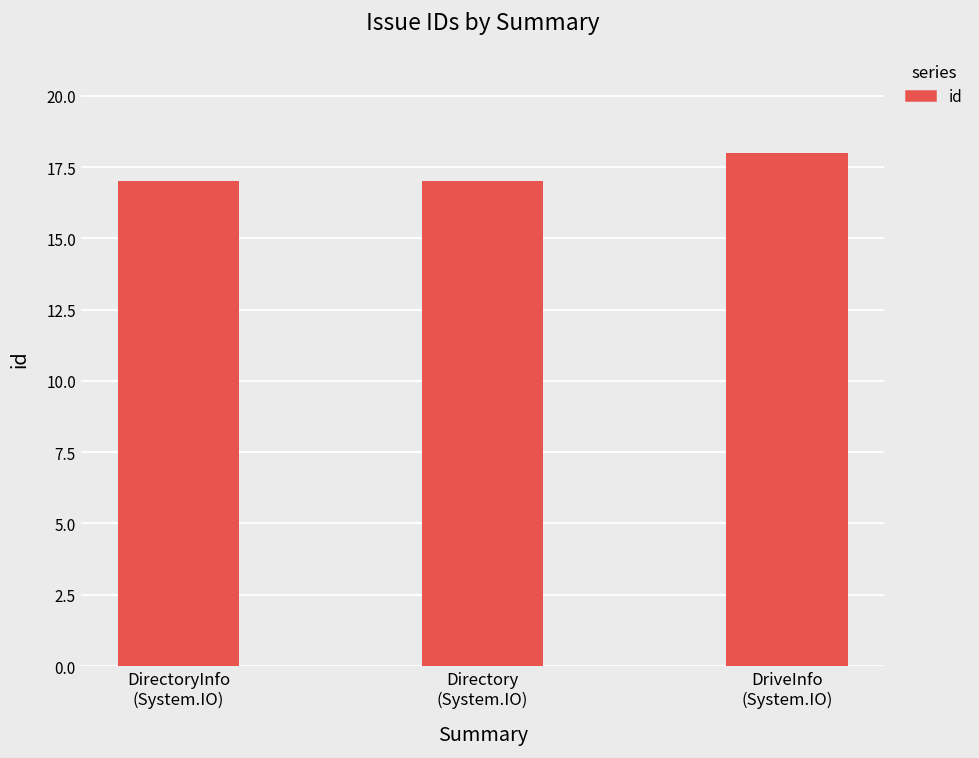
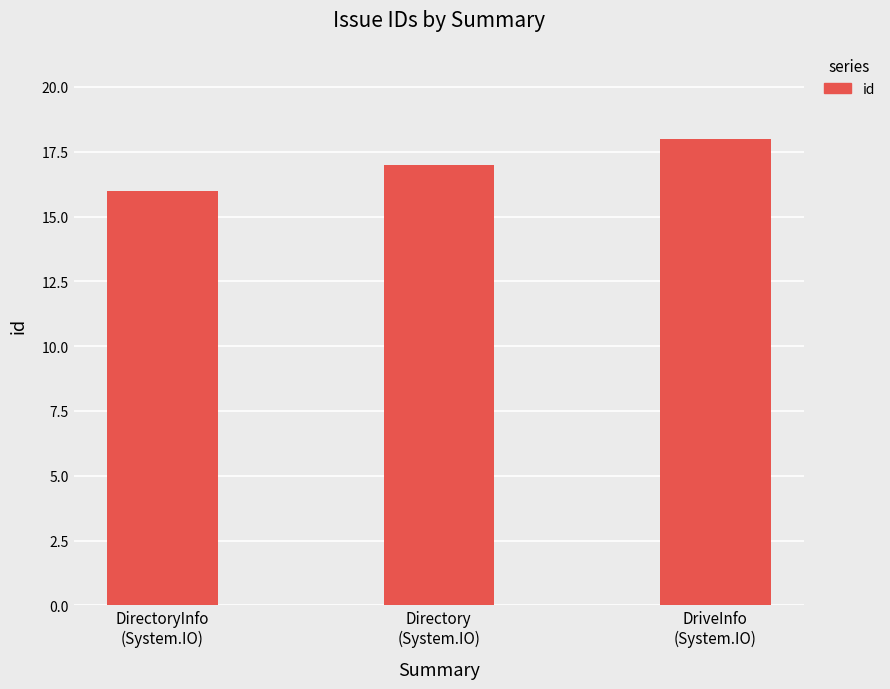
  {
-   "DirectoryInfo (System.IO)": 17,
+   "DirectoryInfo (System.IO)": 16,
    "Directory (System.IO)": 17,
    "DriveInfo (System.IO)": 18
  }
